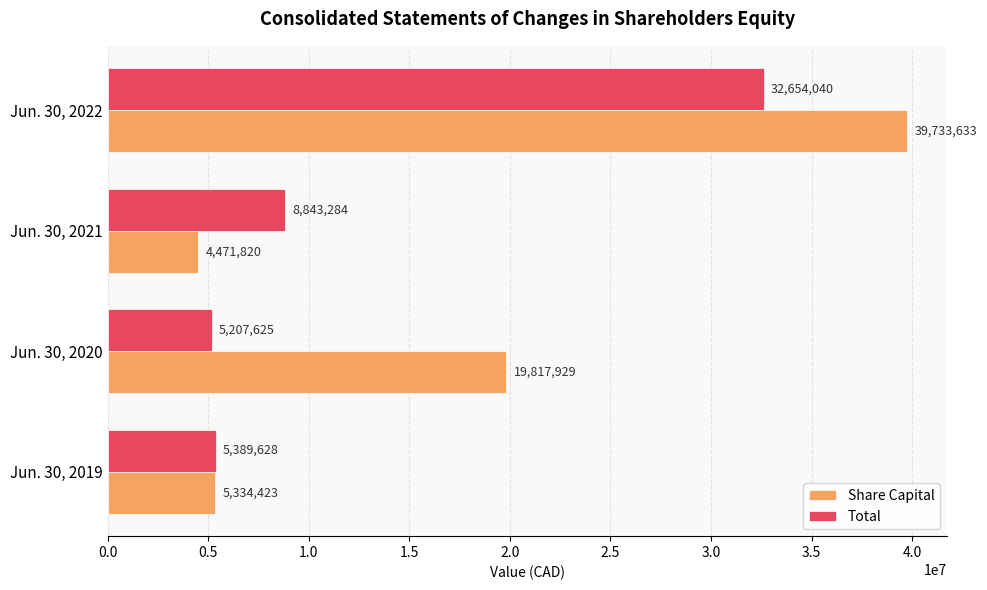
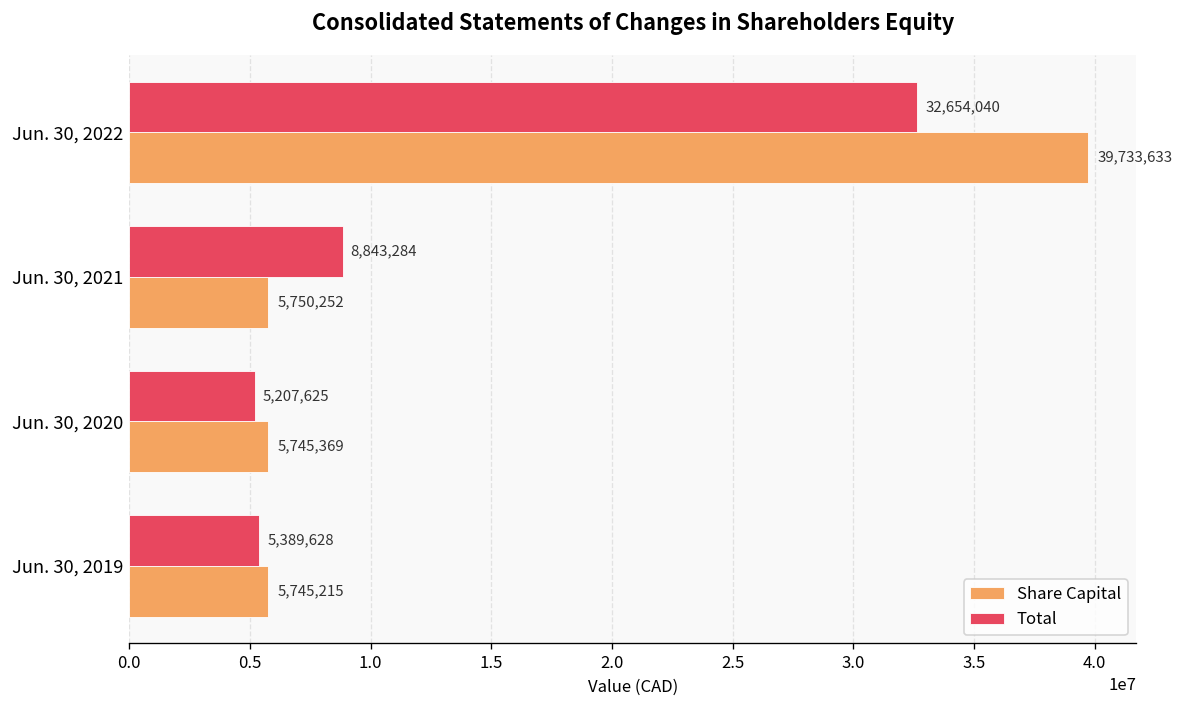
  {
    "Share Capital": {
      "Jun. 30, 2022": "39,733,633",
-     "Jun. 30, 2021": "4,471,820",
-     "Jun. 30, 2020": "19,817,929",
-     "Jun. 30, 2019": "5,334,423"
+     "Jun. 30, 2021": "5,750,252",
+     "Jun. 30, 2020": "5,745,369",
+     "Jun. 30, 2019": "5,745,215"
    },
    "Total": {
      "Jun. 30, 2022": "32,654,040",
      "Jun. 30, 2021": "8,843,284",
      "Jun. 30, 2020": "5,207,625",
      "Jun. 30, 2019": "5,389,628"
    }
  }
